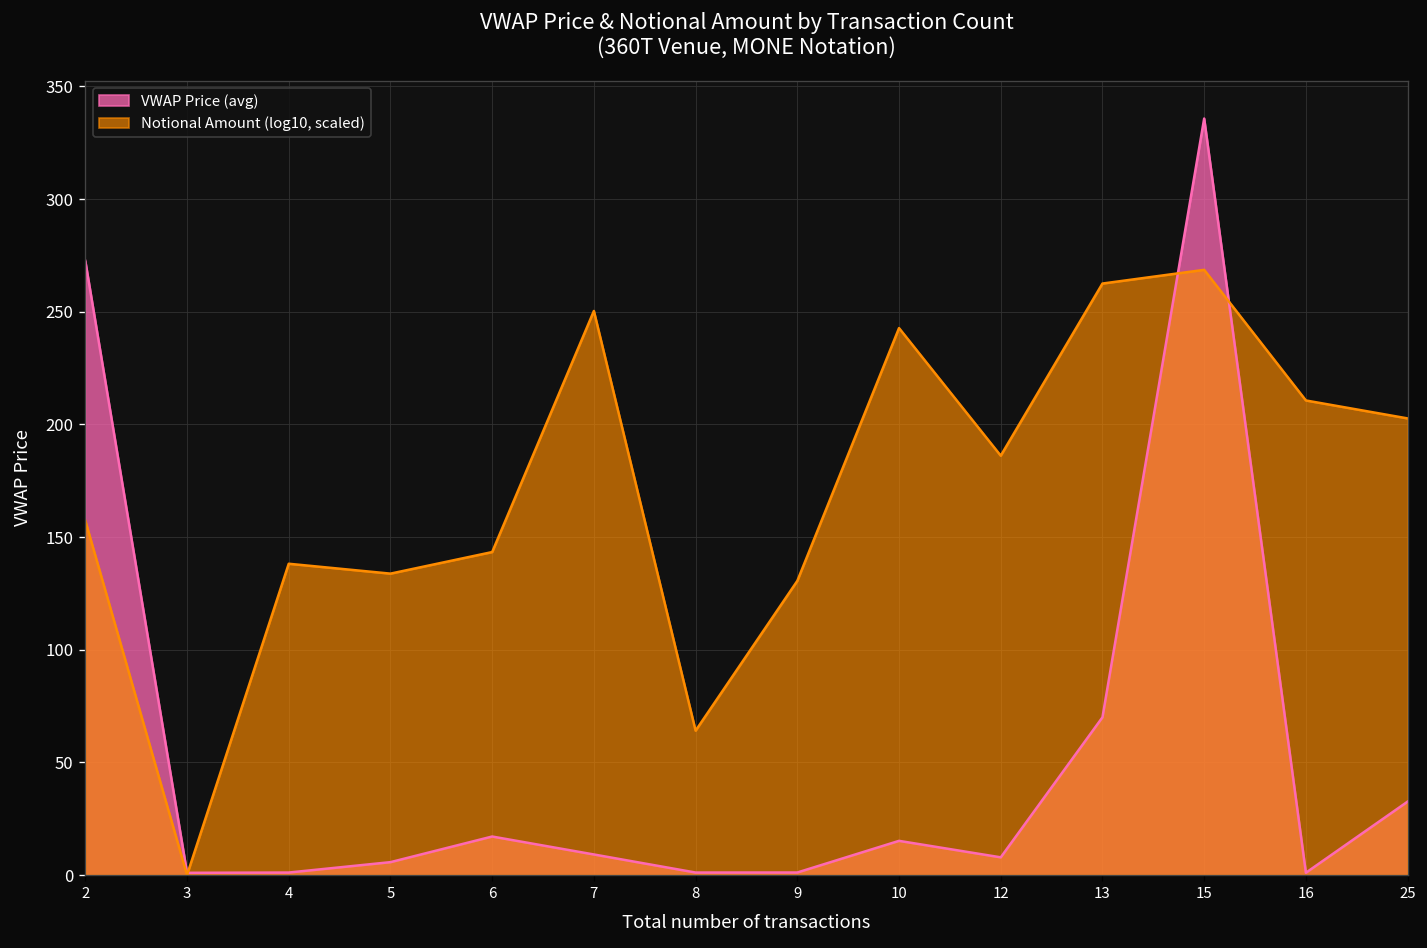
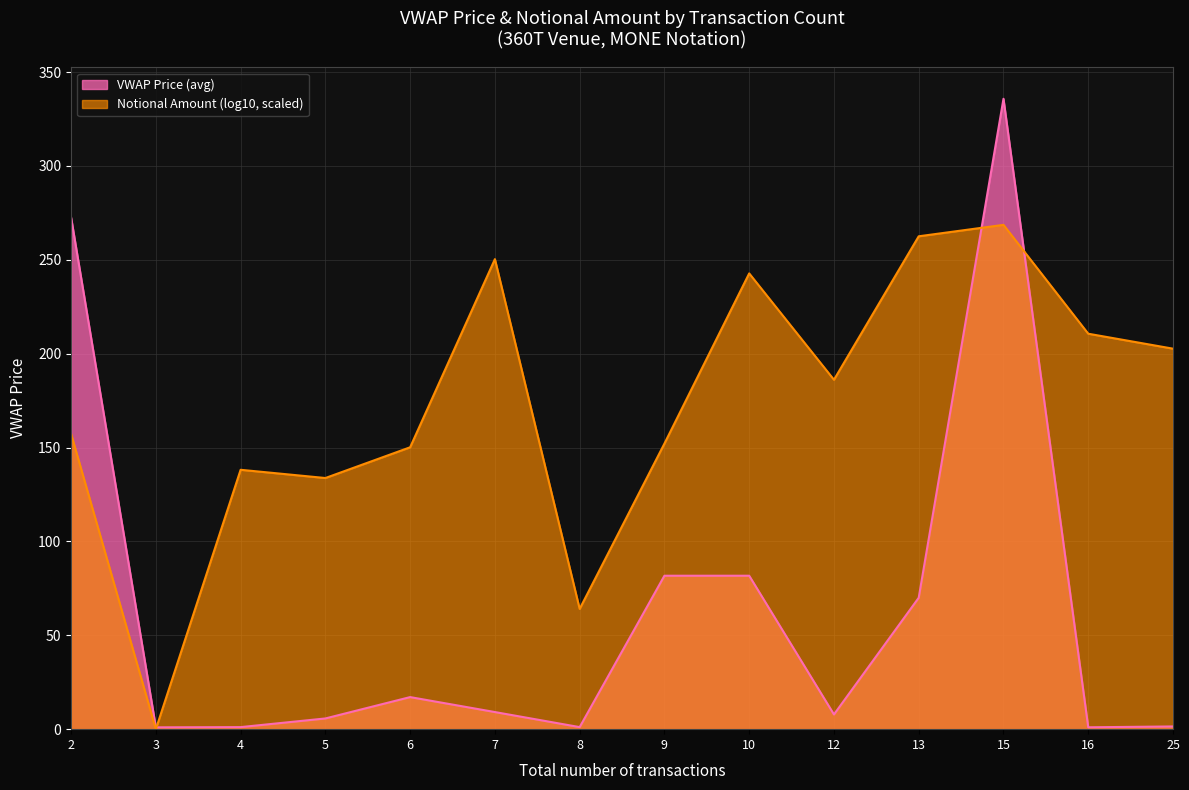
  {
    "VWAP Price (avg)": {
      "2": 273,
      "4": 1,
      "5": 6,
      "6": 17,
      "7": 9,
      "8": 1,
-     "9": 1,
-     "10": 15,
+     "9": 82,
+     "10": 82,
      "12": 8,
      "13": 70,
      "15": 336,
      "16": 1,
-     "25": 33
+     "25": 1
    },
    "Notional Amount (log10, scaled)": {
      "2": 157,
      "4": 138,
      "5": 134,
-     "6": 143,
+     "6": 150,
      "7": 250,
      "8": 64,
-     "9": 131,
+     "9": 152,
      "10": 243,
      "12": 186,
      "13": 263,
      "15": 269,
      "16": 211,
      "25": 203
    }
  }
